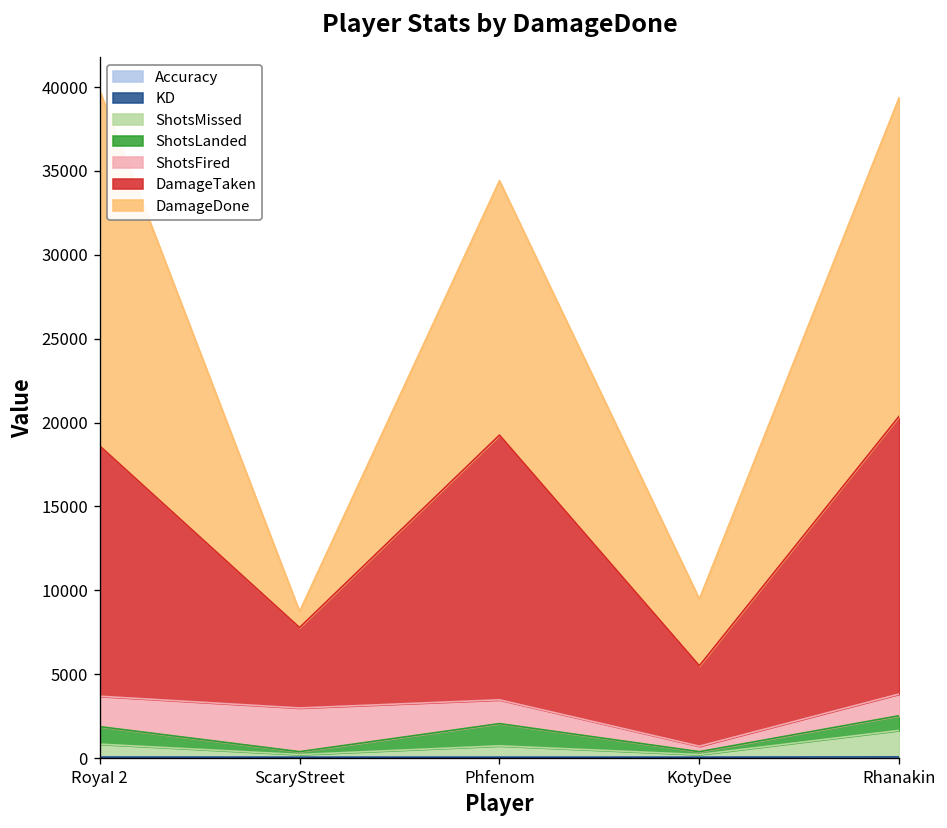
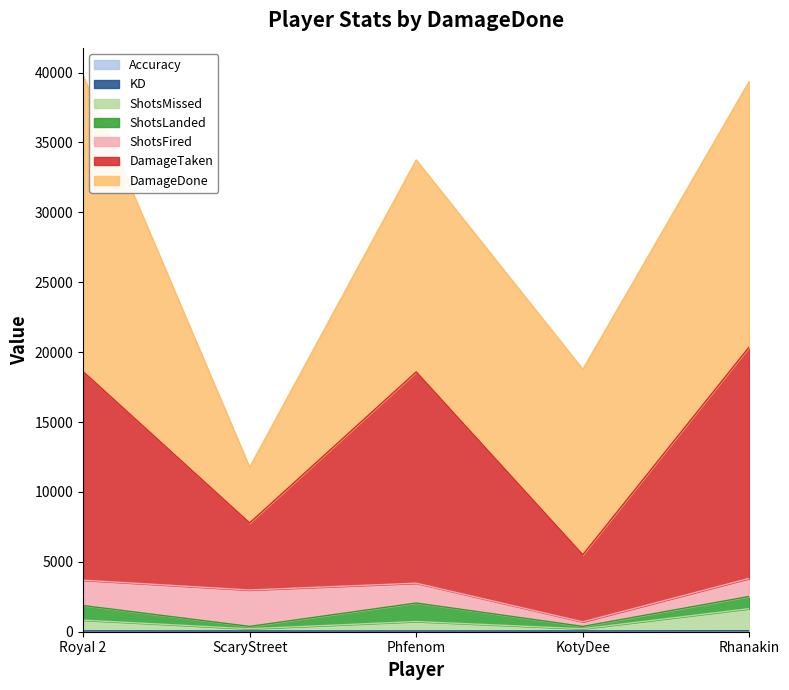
  {
    "KD": {
      "RoyaI 2": 100,
      "Phfenom": 100,
      "Rhanakin": 100
    },
    "ShotsMissed": {
      "RoyaI 2": 800,
      "Phfenom": 700,
      "Rhanakin": 1600
    },
    "ShotsLanded": {
      "RoyaI 2": 1000,
      "Phfenom": 1300,
      "Rhanakin": 900
    },
    "ShotsFired": {
      "RoyaI 2": 1800,
      "ScaryStreet": 2600,
      "Phfenom": 1400,
      "KotyDee": 300,
      "Rhanakin": 1300
    },
    "DamageTaken": {
      "RoyaI 2": 14900,
      "ScaryStreet": 4800,
-     "Phfenom": 15800,
+     "Phfenom": 15100,
      "KotyDee": 4800,
      "Rhanakin": 16600
    },
    "DamageDone": {
      "RoyaI 2": 21200,
-     "ScaryStreet": 1000,
+     "ScaryStreet": 4000,
      "Phfenom": 15200,
-     "KotyDee": 4000,
+     "KotyDee": 13300,
      "Rhanakin": 19000
    }
  }
